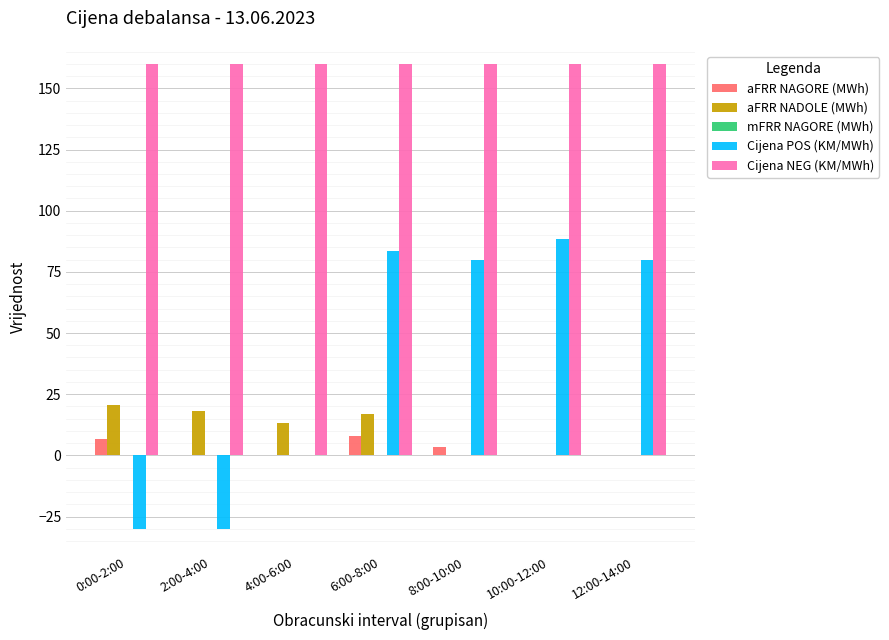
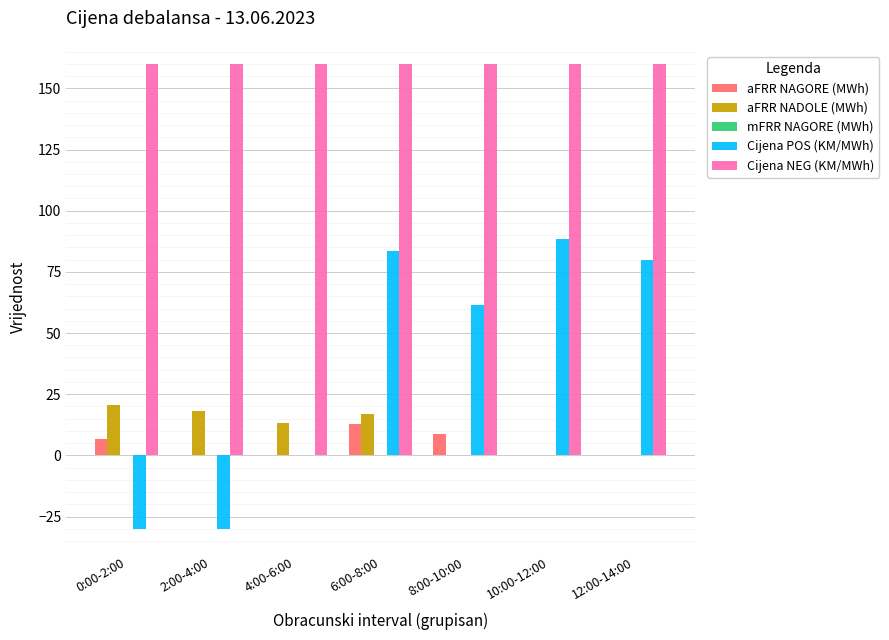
  {
    "aFRR NAGORE (MWh)": {
      "0:00-2:00": 7,
      "2:00-4:00": 0,
      "4:00-6:00": 0,
-     "6:00-8:00": 8,
-     "8:00-10:00": 3,
+     "6:00-8:00": 13,
+     "8:00-10:00": 9,
      "10:00-12:00": 0,
      "12:00-14:00": 0
    },
    "aFRR NADOLE (MWh)": {
      "0:00-2:00": 21,
      "2:00-4:00": 18,
      "4:00-6:00": 13,
      "6:00-8:00": 17,
      "8:00-10:00": 0,
      "10:00-12:00": 0,
      "12:00-14:00": 0
    },
    "mFRR NAGORE (MWh)": {
      "0:00-2:00": 0,
      "2:00-4:00": 0,
      "4:00-6:00": 0,
      "6:00-8:00": 0,
      "8:00-10:00": 0,
      "10:00-12:00": 0,
      "12:00-14:00": 0
    },
    "Cijena POS (KM/MWh)": {
      "0:00-2:00": -30,
      "2:00-4:00": -30,
      "4:00-6:00": 0,
      "6:00-8:00": 84,
-     "8:00-10:00": 80,
+     "8:00-10:00": 62,
      "10:00-12:00": 88,
      "12:00-14:00": 80
    },
    "Cijena NEG (KM/MWh)": {
      "0:00-2:00": 160,
      "2:00-4:00": 160,
      "4:00-6:00": 160,
      "6:00-8:00": 160,
      "8:00-10:00": 160,
      "10:00-12:00": 160,
      "12:00-14:00": 160
    }
  }
